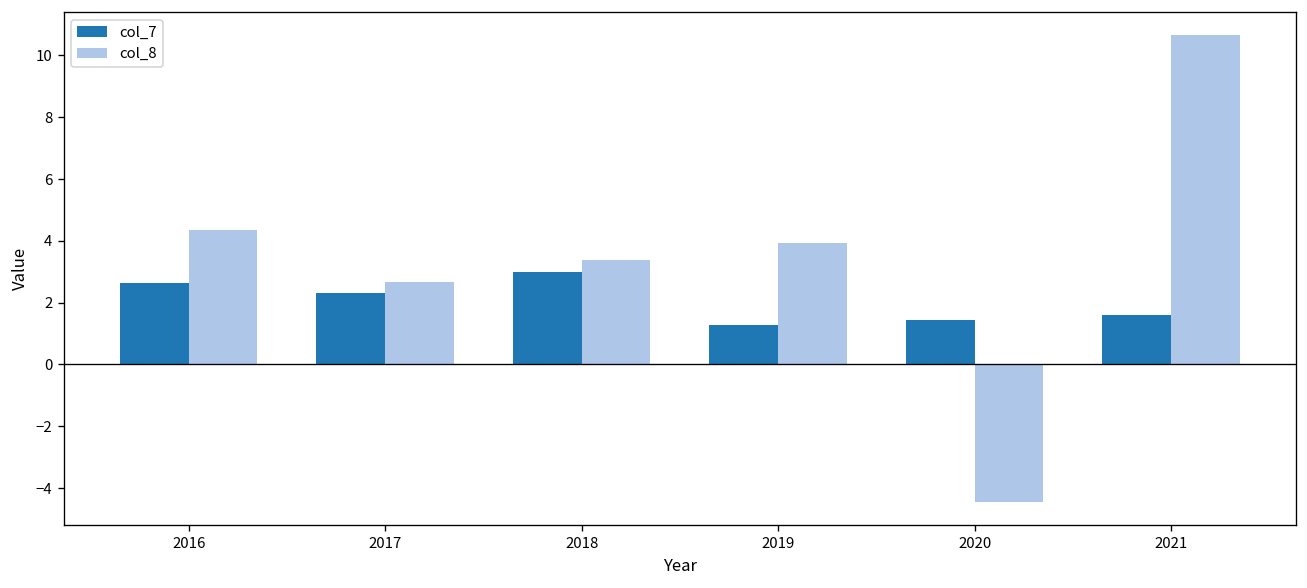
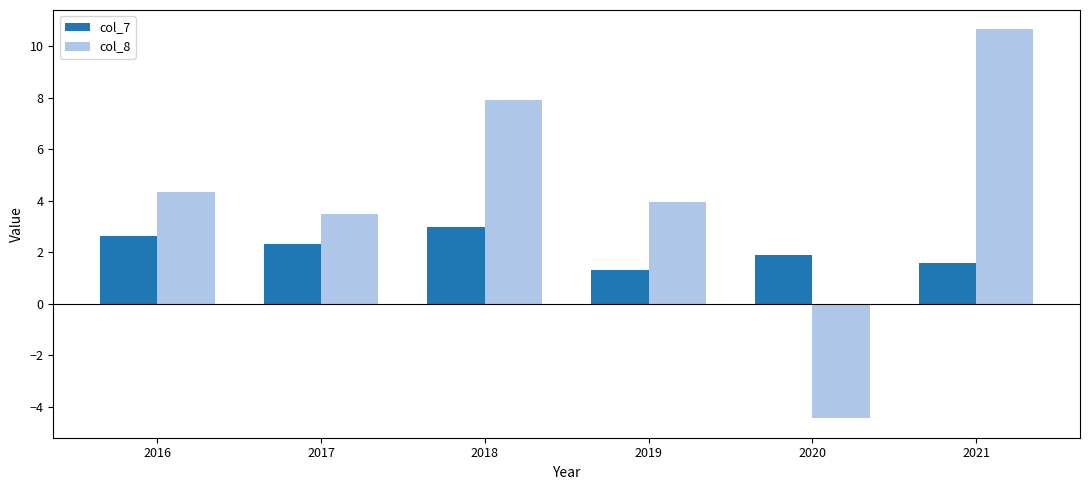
  {
    "col_7": {
      "2016": 2.6,
      "2017": 2.3,
      "2018": 3.0,
      "2019": 1.3,
-     "2020": 1.4,
+     "2020": 1.9,
      "2021": 1.6
    },
    "col_8": {
      "2016": 4.3,
-     "2017": 2.7,
-     "2018": 3.4,
+     "2017": 3.5,
+     "2018": 7.9,
      "2019": 3.9,
      "2020": -4.4,
      "2021": 10.6
    }
  }
